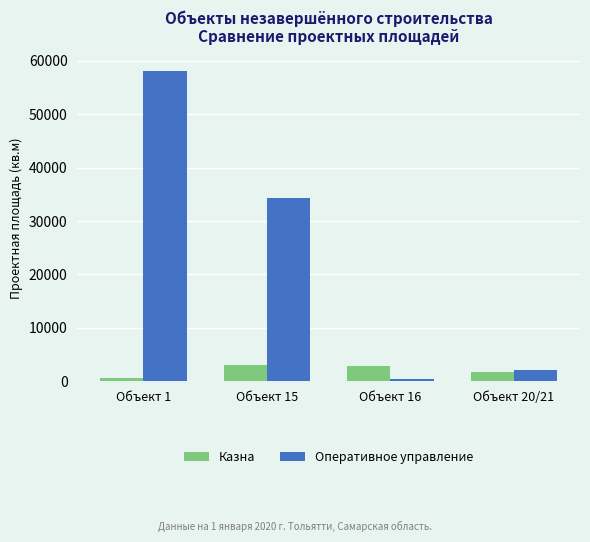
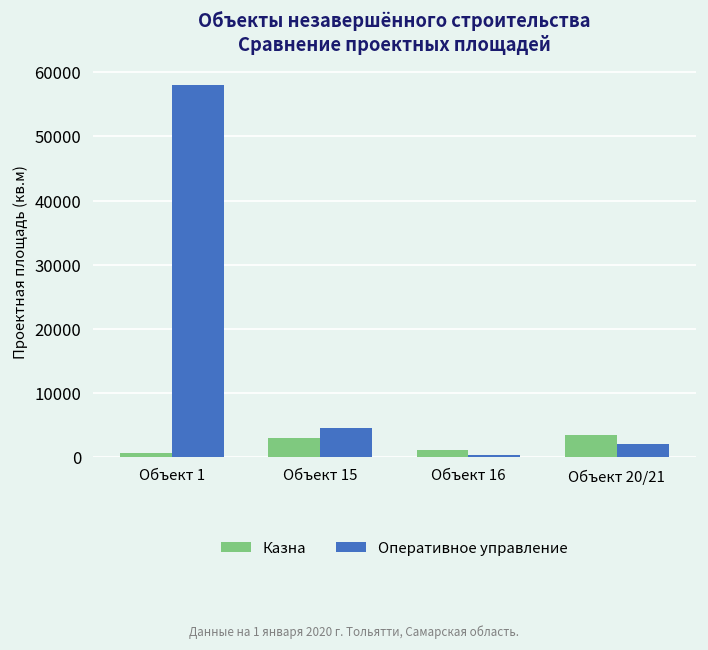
  {
    "Казна": {
      "Объект 1": 1000,
      "Объект 15": 3000,
-     "Объект 16": 3000,
-     "Объект 20/21": 2000
+     "Объект 16": 1000,
+     "Объект 20/21": 4000
    },
    "Оперативное управление": {
      "Объект 1": 58000,
-     "Объект 15": 34000,
+     "Объект 15": 5000,
      "Объект 20/21": 2000
    }
  }
